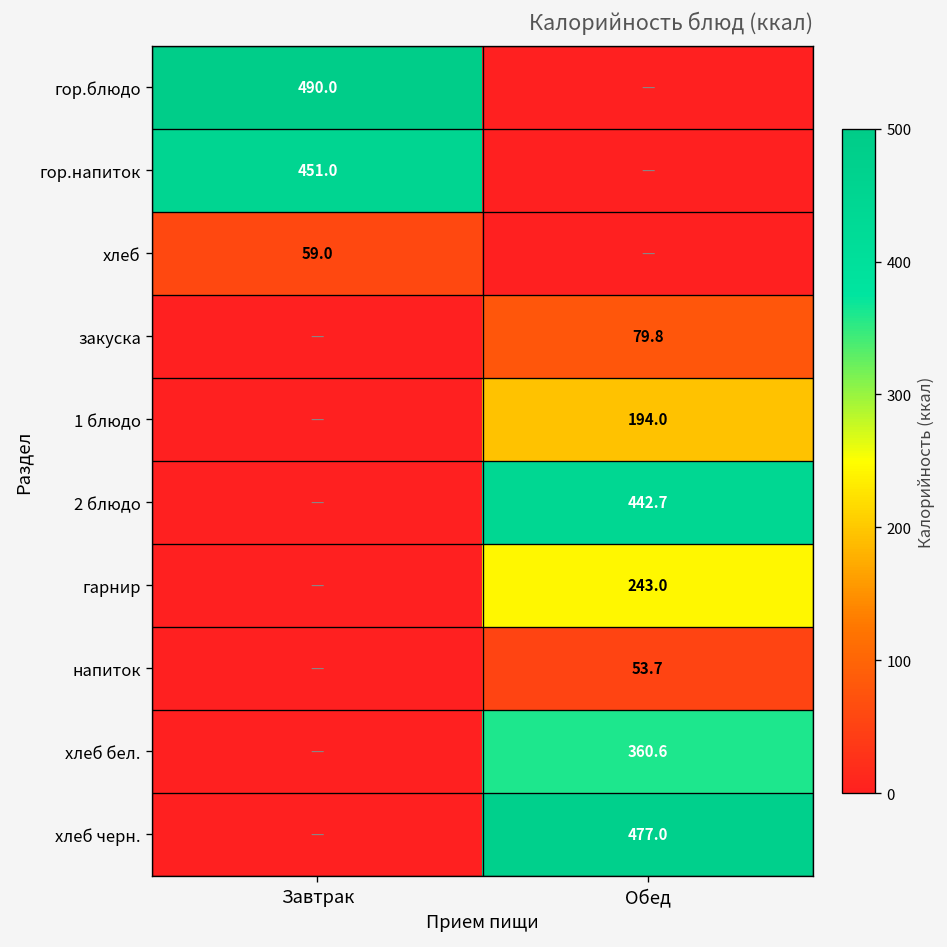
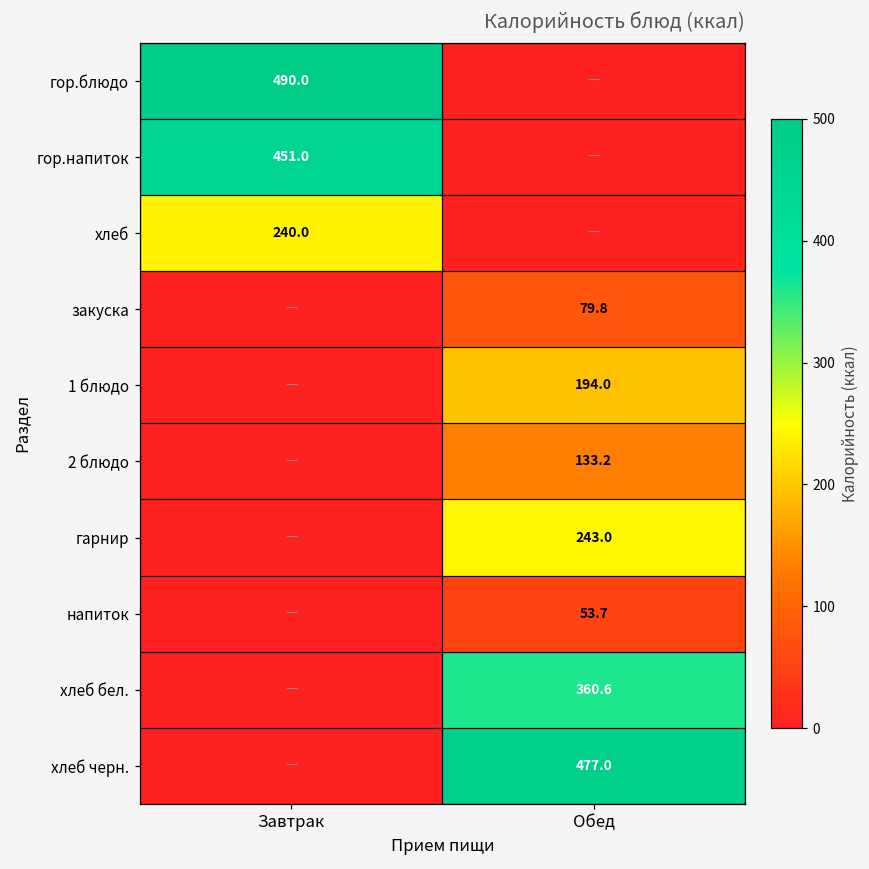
  {
    "гор.блюдо": {
      "Завтрак": 490.0
    },
    "гор.напиток": {
      "Завтрак": 451.0
    },
    "хлеб": {
-     "Завтрак": 59.0
+     "Завтрак": 240.0
    },
    "закуска": {
      "Обед": 79.8
    },
    "1 блюдо": {
      "Обед": 194.0
    },
    "2 блюдо": {
-     "Обед": 442.7
+     "Обед": 133.2
    },
    "гарнир": {
      "Обед": 243.0
    },
    "напиток": {
      "Обед": 53.7
    },
    "хлеб бел.": {
      "Обед": 360.6
    },
    "хлеб черн.": {
      "Обед": 477.0
    }
  }
